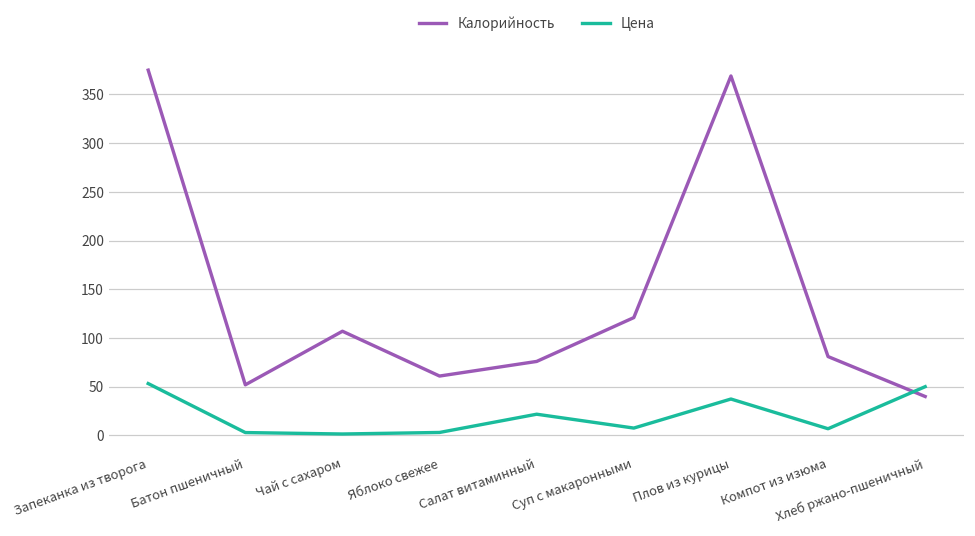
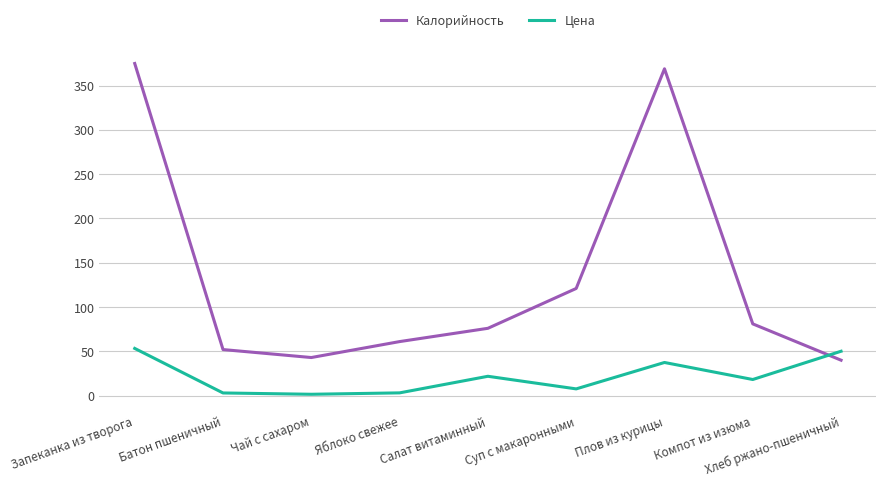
  {
    "Калорийность": {
      "Запеканка из творога": 380,
      "Батон пшеничный": 50,
-     "Чай с сахаром": 110,
+     "Чай с сахаром": 40,
      "Яблоко свежее": 60,
      "Салат витаминный": 80,
      "Суп с макаронными": 120,
      "Плов из курицы": 370,
      "Компот из изюма": 80,
      "Хлеб ржано-пшеничный": 40
    },
    "Цена": {
      "Запеканка из творога": 50,
      "Батон пшеничный": 0,
      "Чай с сахаром": 0,
      "Яблоко свежее": 0,
      "Салат витаминный": 20,
      "Суп с макаронными": 10,
      "Плов из курицы": 40,
-     "Компот из изюма": 10,
+     "Компот из изюма": 20,
      "Хлеб ржано-пшеничный": 50
    }
  }
